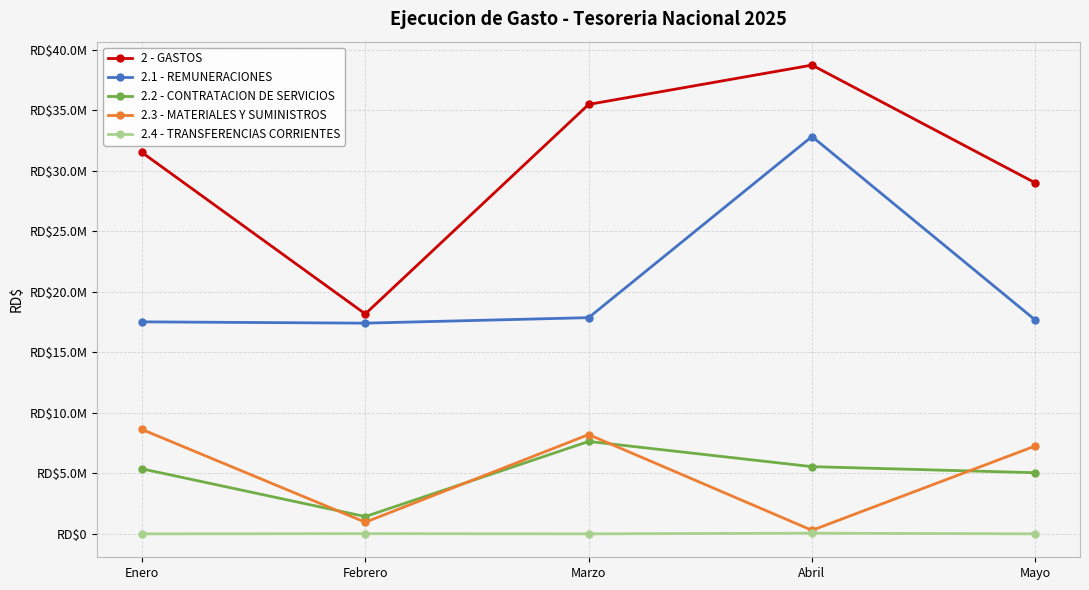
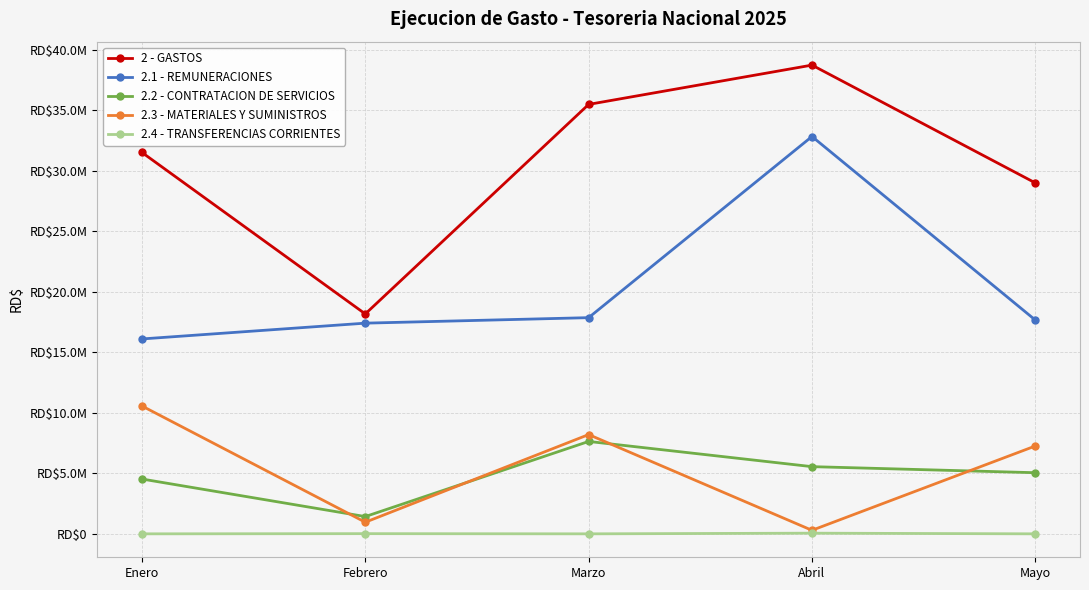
  {
    "2 - GASTOS": {
      "Enero": "RD$31500000",
      "Febrero": "RD$18200000",
      "Marzo": "RD$35500000",
      "Abril": "RD$38800000",
      "Mayo": "RD$29000000"
    },
    "2.1 - REMUNERACIONES": {
-     "Enero": "RD$17500000",
+     "Enero": "RD$16100000",
      "Febrero": "RD$17400000",
      "Marzo": "RD$17900000",
      "Abril": "RD$32800000",
      "Mayo": "RD$17700000"
    },
    "2.2 - CONTRATACION DE SERVICIOS": {
-     "Enero": "RD$5400000",
+     "Enero": "RD$4500000",
      "Febrero": "RD$1400000",
      "Marzo": "RD$7600000",
      "Abril": "RD$5600000",
      "Mayo": "RD$5100000"
    },
    "2.3 - MATERIALES Y SUMINISTROS": {
-     "Enero": "RD$8600000",
+     "Enero": "RD$10600000",
      "Febrero": "RD$1000000",
      "Marzo": "RD$8200000",
      "Abril": "RD$300000",
      "Mayo": "RD$7300000"
    },
    "2.4 - TRANSFERENCIAS CORRIENTES": {
      "Enero": "RD$0",
      "Febrero": "RD$0",
      "Marzo": "RD$0",
      "Abril": "RD$100000",
      "Mayo": "RD$0"
    }
  }
